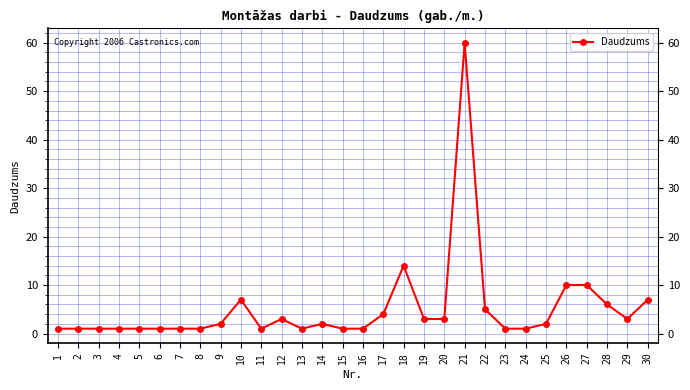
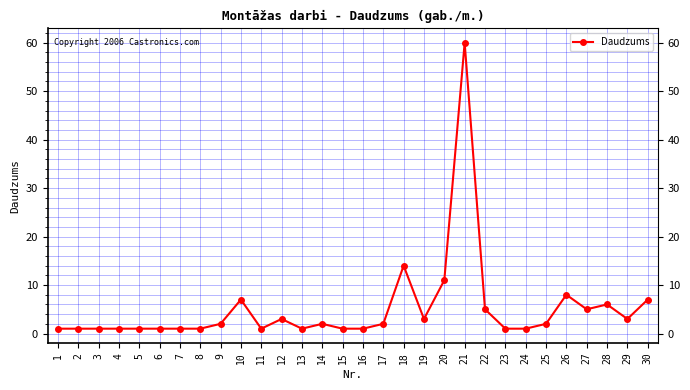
  {
    "1": 1,
    "2": 1,
    "3": 1,
    "4": 1,
    "5": 1,
    "6": 1,
    "7": 1,
    "8": 1,
    "9": 2,
    "10": 7,
    "11": 1,
    "12": 3,
    "13": 1,
    "14": 2,
    "15": 1,
    "16": 1,
-   "17": 4,
+   "17": 2,
    "18": 14,
    "19": 3,
-   "20": 3,
+   "20": 11,
    "21": 60,
    "22": 5,
    "23": 1,
    "24": 1,
    "25": 2,
-   "26": 10,
-   "27": 10,
+   "26": 8,
+   "27": 5,
    "28": 6,
    "29": 3,
    "30": 7
  }
